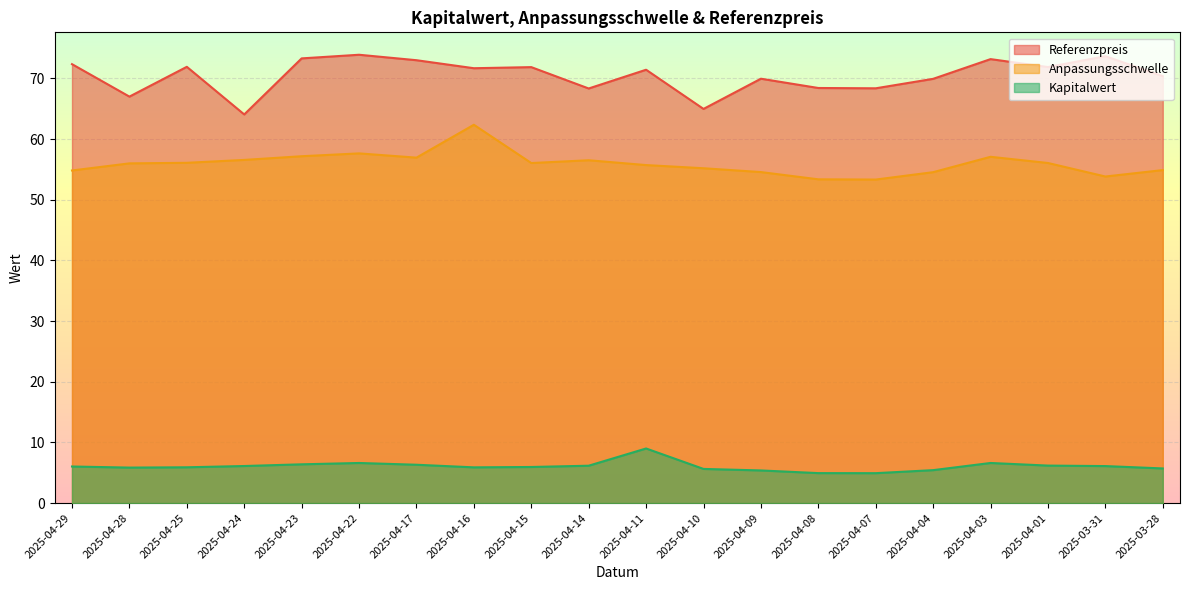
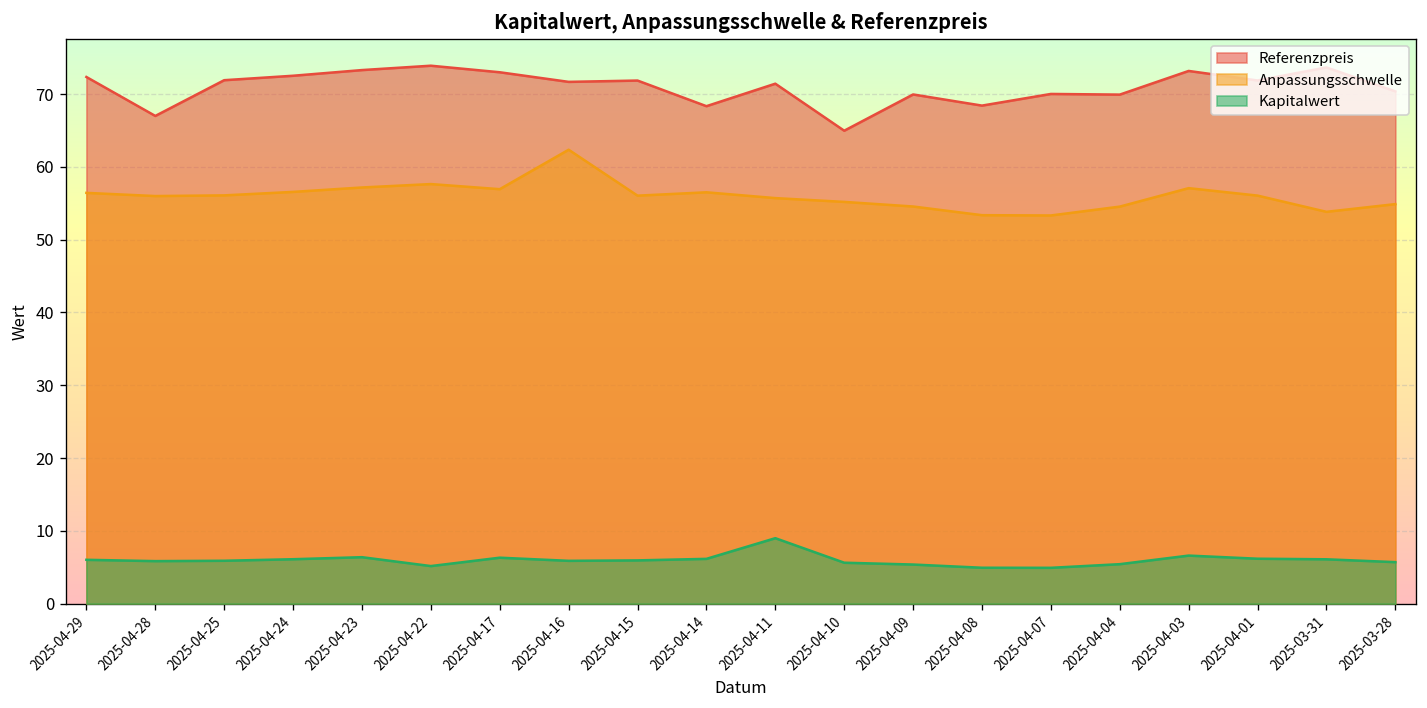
  {
    "Referenzpreis": {
      "2025-04-29": 72,
      "2025-04-28": 67,
      "2025-04-25": 72,
-     "2025-04-24": 64,
+     "2025-04-24": 73,
      "2025-04-23": 73,
      "2025-04-22": 74,
      "2025-04-17": 73,
      "2025-04-16": 72,
      "2025-04-15": 72,
      "2025-04-14": 68,
      "2025-04-11": 71,
      "2025-04-10": 65,
      "2025-04-09": 70,
      "2025-04-08": 68,
-     "2025-04-07": 68,
+     "2025-04-07": 70,
      "2025-04-04": 70,
      "2025-04-03": 73
    },
    "Anpassungsschwelle": {
-     "2025-04-29": 55,
+     "2025-04-29": 56,
      "2025-04-28": 56,
      "2025-04-25": 56,
      "2025-04-24": 57,
      "2025-04-23": 57,
      "2025-04-22": 58,
      "2025-04-17": 57,
      "2025-04-16": 62,
      "2025-04-15": 56,
      "2025-04-14": 57,
      "2025-04-11": 56,
      "2025-04-10": 55,
      "2025-04-09": 55,
      "2025-04-08": 53,
      "2025-04-07": 53,
      "2025-04-04": 55,
      "2025-04-03": 57,
      "2025-04-01": 56,
      "2025-03-31": 54,
      "2025-03-28": 55
    },
    "Kapitalwert": {
      "2025-04-29": 6,
      "2025-04-28": 6,
      "2025-04-25": 6,
      "2025-04-24": 6,
      "2025-04-23": 6,
-     "2025-04-22": 7,
+     "2025-04-22": 5,
      "2025-04-17": 6,
      "2025-04-16": 6,
      "2025-04-15": 6,
      "2025-04-14": 6,
      "2025-04-11": 9,
      "2025-04-10": 6,
      "2025-04-09": 5,
      "2025-04-08": 5,
      "2025-04-07": 5,
      "2025-04-04": 5,
      "2025-04-03": 7,
      "2025-04-01": 6,
      "2025-03-31": 6,
      "2025-03-28": 6
    }
  }
